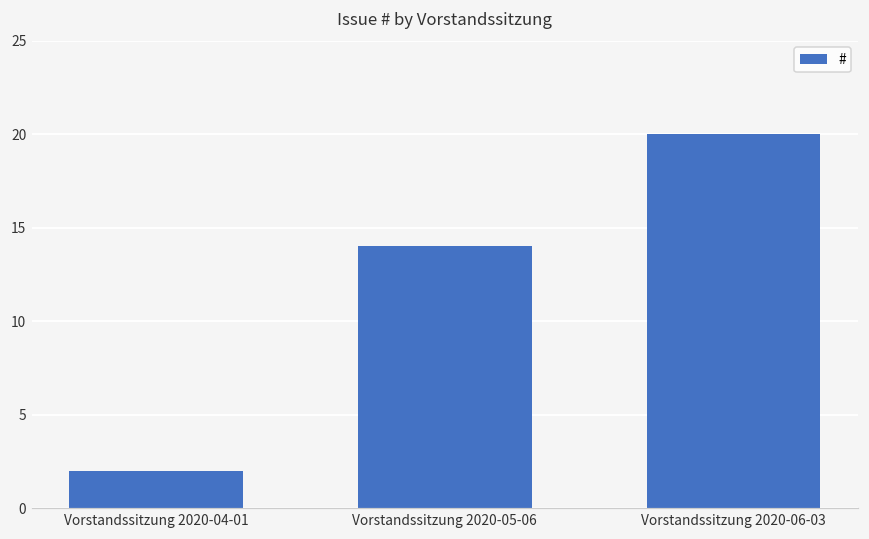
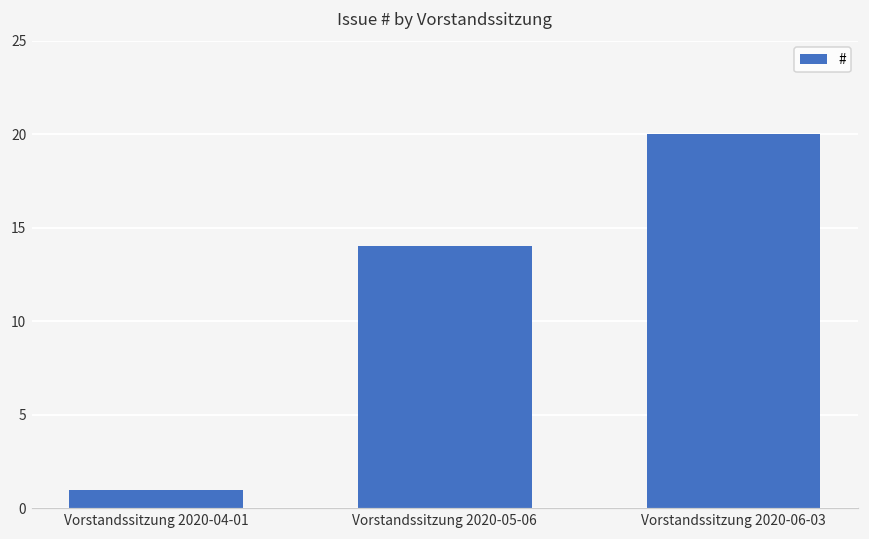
  {
-   "Vorstandssitzung 2020-04-01": 2,
+   "Vorstandssitzung 2020-04-01": 1,
    "Vorstandssitzung 2020-05-06": 14,
    "Vorstandssitzung 2020-06-03": 20
  }
